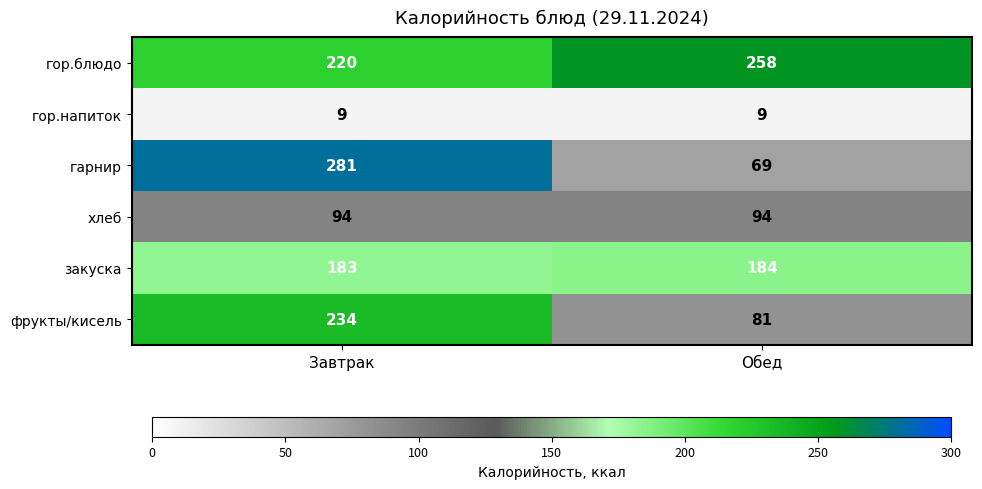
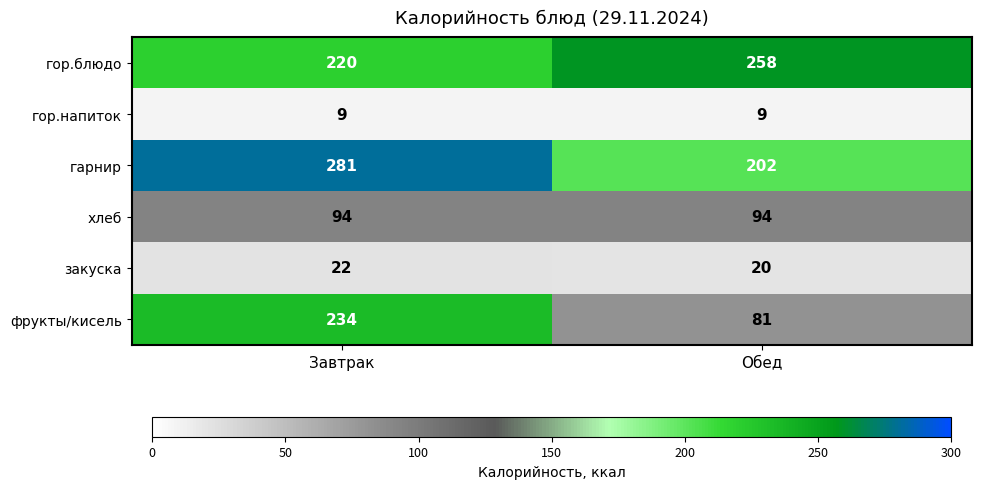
  {
    "гор.блюдо": {
      "Завтрак": 220,
      "Обед": 258
    },
    "гор.напиток": {
      "Завтрак": 9,
      "Обед": 9
    },
    "гарнир": {
      "Завтрак": 281,
-     "Обед": 69
+     "Обед": 202
    },
    "хлеб": {
      "Завтрак": 94,
      "Обед": 94
    },
    "закуска": {
-     "Завтрак": 183,
-     "Обед": 184
+     "Завтрак": 22,
+     "Обед": 20
    },
    "фрукты/кисель": {
      "Завтрак": 234,
      "Обед": 81
    }
  }
